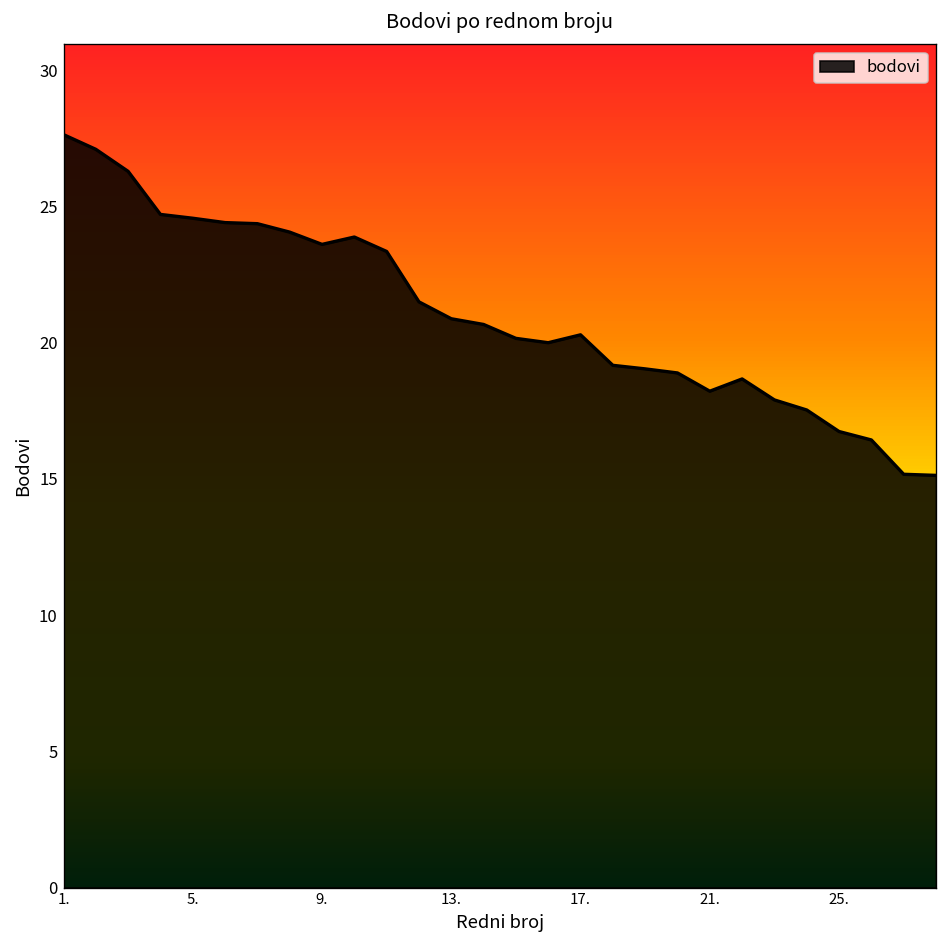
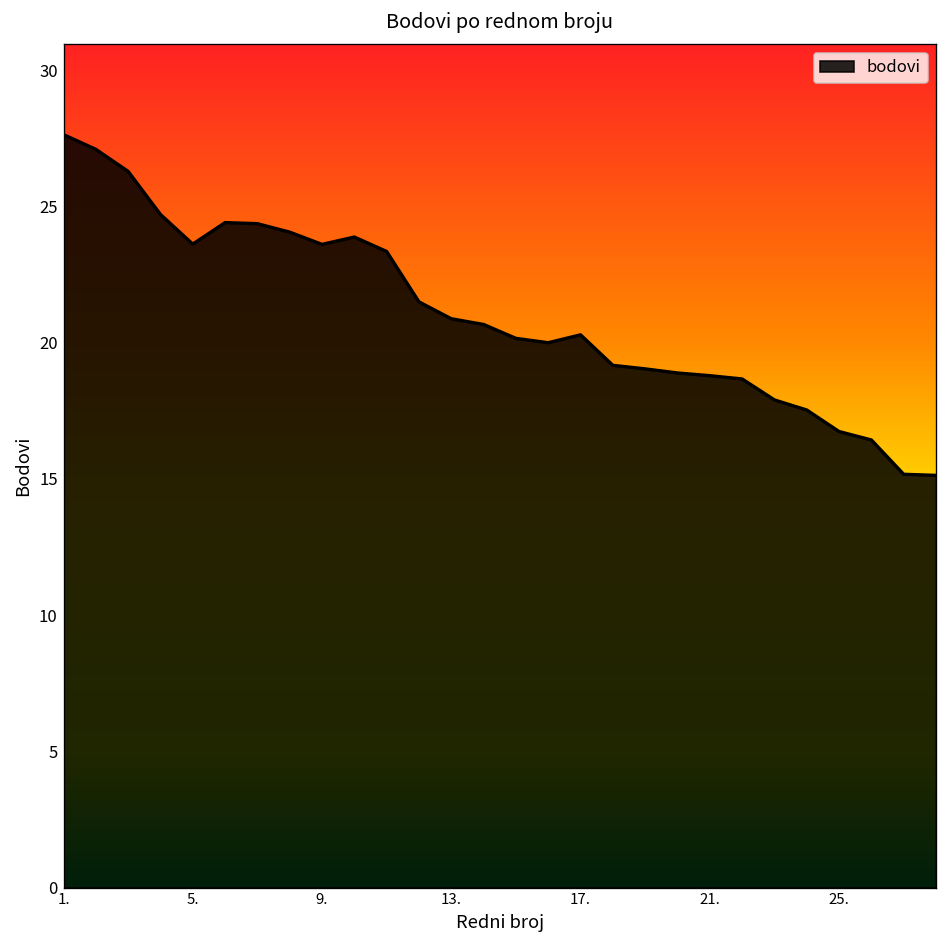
  {
    "1.": 27.6,
-   "5.": 24.6,
+   "5.": 23.6,
    "9.": 23.6,
    "13.": 20.9,
    "17.": 20.3,
-   "21.": 18.2,
+   "21.": 18.8,
    "25.": 16.7
  }
